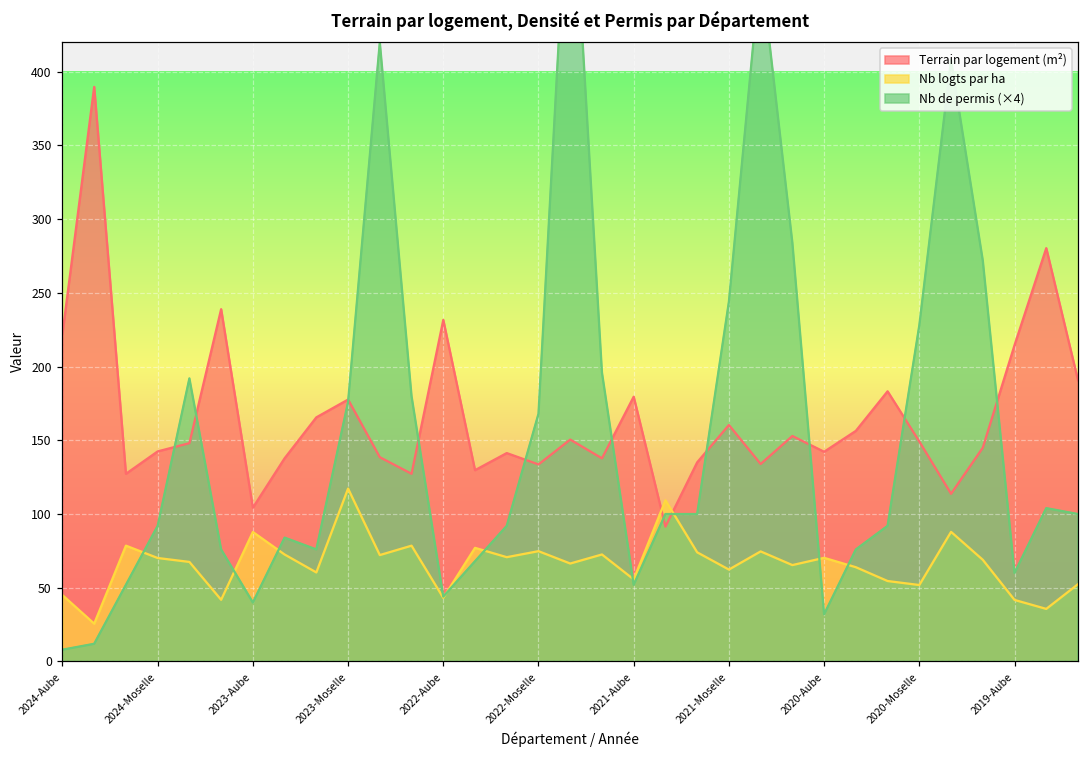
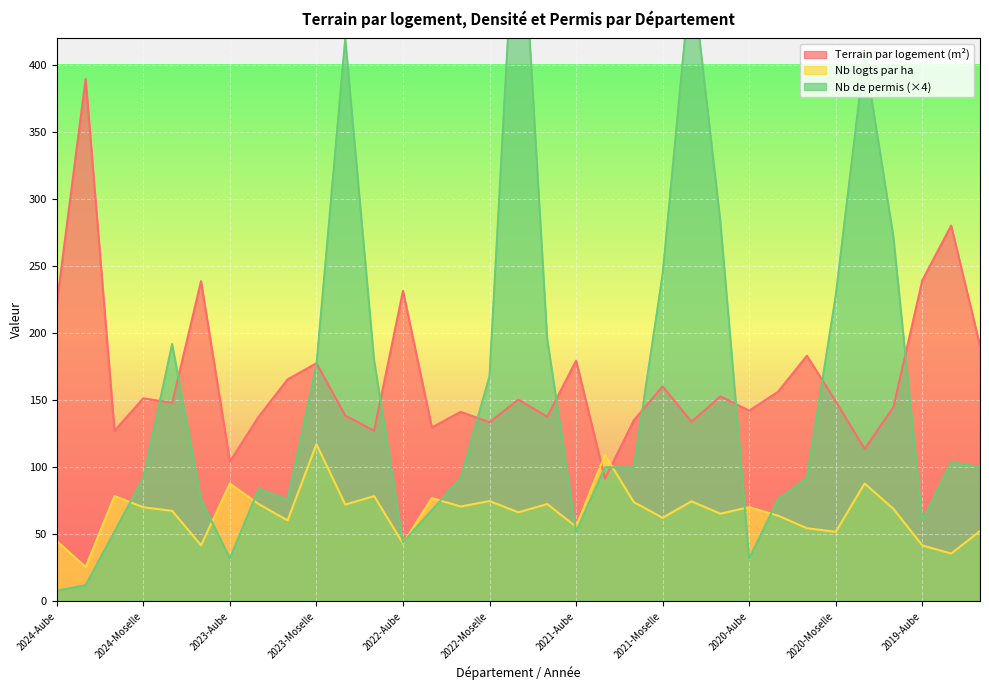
  {
    "Terrain par logement (m²)": {
      "2024-Aube": 222,
-     "2024-Moselle": 142,
+     "2024-Moselle": 151,
      "2023-Aube": 104,
      "2022-Aube": 232,
      "2022-Moselle": 134,
      "2021-Aube": 180,
      "2021-Moselle": 160,
      "2020-Aube": 142,
      "2020-Moselle": 149,
-     "2019-Aube": 215
+     "2019-Aube": 240
    },
    "Nb logts par ha": {
      "2024-Aube": 45,
      "2024-Moselle": 70,
      "2023-Aube": 88,
      "2023-Moselle": 117,
      "2022-Moselle": 75,
      "2021-Aube": 56,
      "2021-Moselle": 62,
      "2020-Aube": 70,
      "2020-Moselle": 52,
      "2019-Aube": 42
    },
    "Nb de permis (×4)": {
      "2024-Aube": 8,
      "2024-Moselle": 92,
-     "2023-Aube": 40,
+     "2023-Aube": 32,
      "2022-Moselle": 168,
      "2021-Aube": 52,
      "2021-Moselle": 244,
      "2020-Aube": 32,
      "2020-Moselle": 228,
      "2019-Aube": 60
    }
  }
